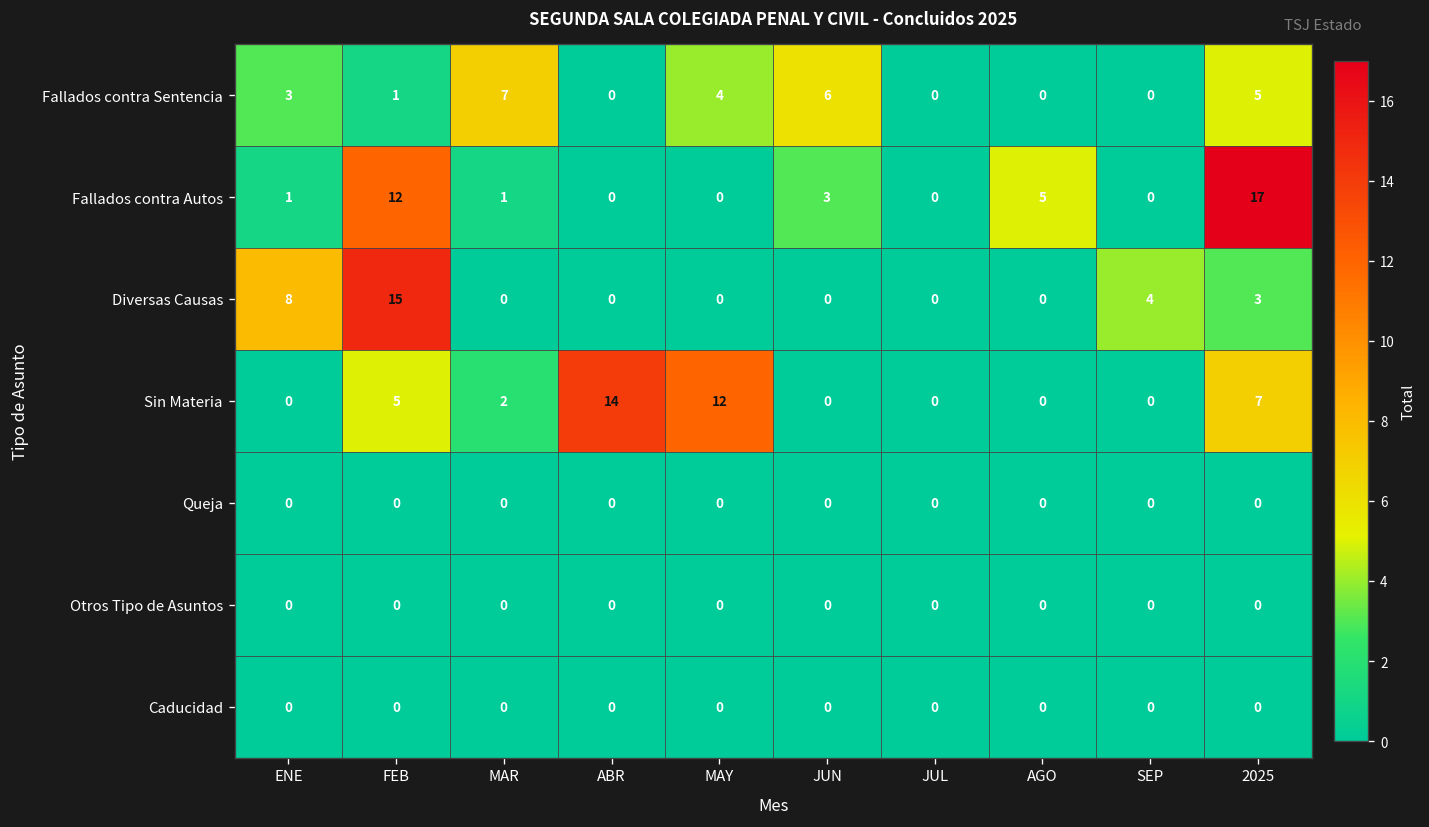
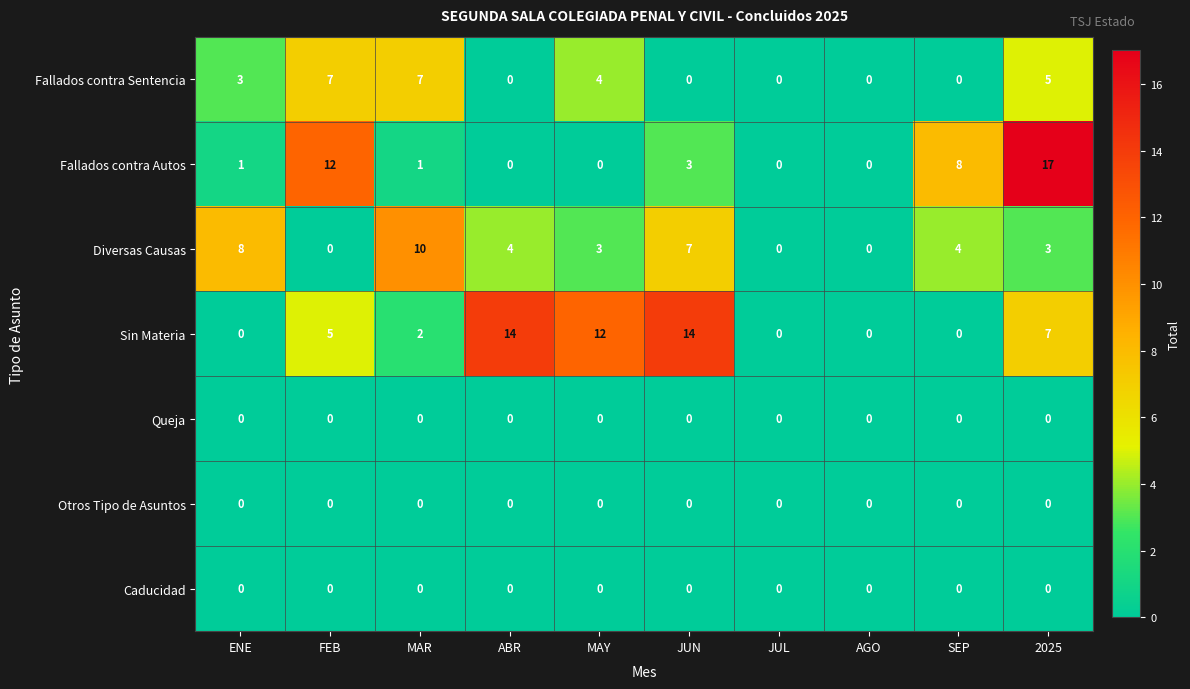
  {
    "Fallados contra Sentencia": {
      "ENE": 3,
-     "FEB": 1,
+     "FEB": 7,
      "MAR": 7,
      "ABR": 0,
      "MAY": 4,
-     "JUN": 6,
+     "JUN": 0,
      "JUL": 0,
      "AGO": 0,
      "SEP": 0,
      "2025": 5
    },
    "Fallados contra Autos": {
      "ENE": 1,
      "FEB": 12,
      "MAR": 1,
      "ABR": 0,
      "MAY": 0,
      "JUN": 3,
      "JUL": 0,
-     "AGO": 5,
-     "SEP": 0,
+     "AGO": 0,
+     "SEP": 8,
      "2025": 17
    },
    "Diversas Causas": {
      "ENE": 8,
-     "FEB": 15,
-     "MAR": 0,
-     "ABR": 0,
-     "MAY": 0,
-     "JUN": 0,
+     "FEB": 0,
+     "MAR": 10,
+     "ABR": 4,
+     "MAY": 3,
+     "JUN": 7,
      "JUL": 0,
      "AGO": 0,
      "SEP": 4,
      "2025": 3
    },
    "Sin Materia": {
      "ENE": 0,
      "FEB": 5,
      "MAR": 2,
      "ABR": 14,
      "MAY": 12,
-     "JUN": 0,
+     "JUN": 14,
      "JUL": 0,
      "AGO": 0,
      "SEP": 0,
      "2025": 7
    },
    "Queja": {
      "ENE": 0,
      "FEB": 0,
      "MAR": 0,
      "ABR": 0,
      "MAY": 0,
      "JUN": 0,
      "JUL": 0,
      "AGO": 0,
      "SEP": 0,
      "2025": 0
    },
    "Otros Tipo de Asuntos": {
      "ENE": 0,
      "FEB": 0,
      "MAR": 0,
      "ABR": 0,
      "MAY": 0,
      "JUN": 0,
      "JUL": 0,
      "AGO": 0,
      "SEP": 0,
      "2025": 0
    },
    "Caducidad": {
      "ENE": 0,
      "FEB": 0,
      "MAR": 0,
      "ABR": 0,
      "MAY": 0,
      "JUN": 0,
      "JUL": 0,
      "AGO": 0,
      "SEP": 0,
      "2025": 0
    }
  }
